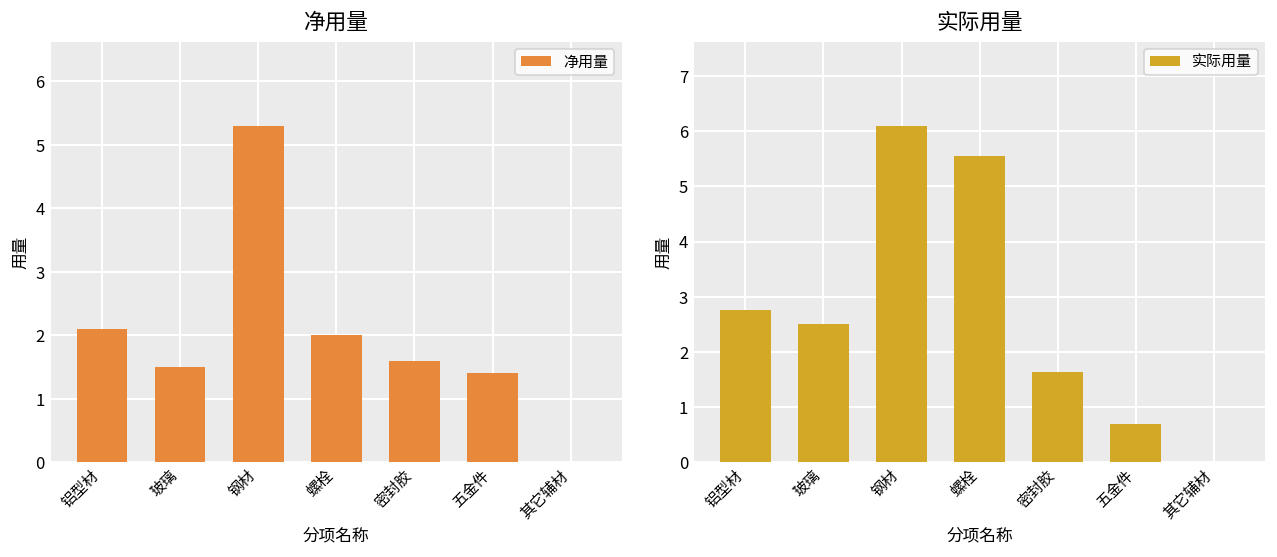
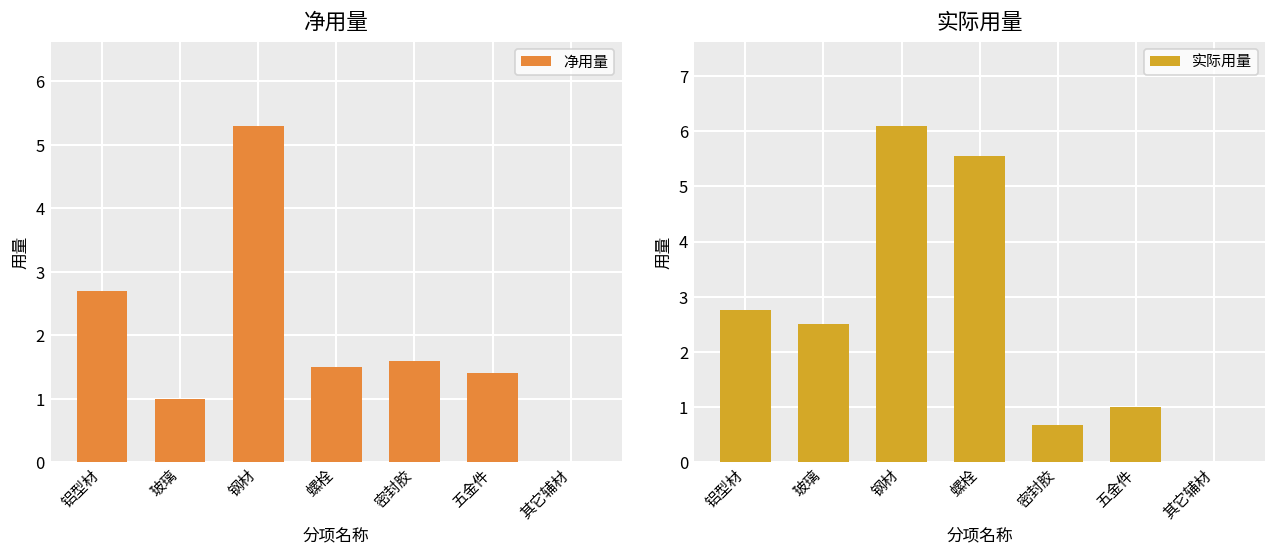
  {
    "净用量": {
-     "铝型材": 2.1,
-     "玻璃": 1.5,
+     "铝型材": 2.7,
+     "玻璃": 1.0,
      "钢材": 5.3,
-     "螺栓": 2.0,
+     "螺栓": 1.5,
      "密封胶": 1.6,
      "五金件": 1.4,
      "其它辅材": 0.0
    },
    "实际用量": {
      "铝型材": 2.8,
      "玻璃": 2.5,
      "钢材": 6.1,
      "螺栓": 5.6,
-     "密封胶": 1.6,
-     "五金件": 0.7,
+     "密封胶": 0.7,
+     "五金件": 1.0,
      "其它辅材": 0.0
    }
  }
